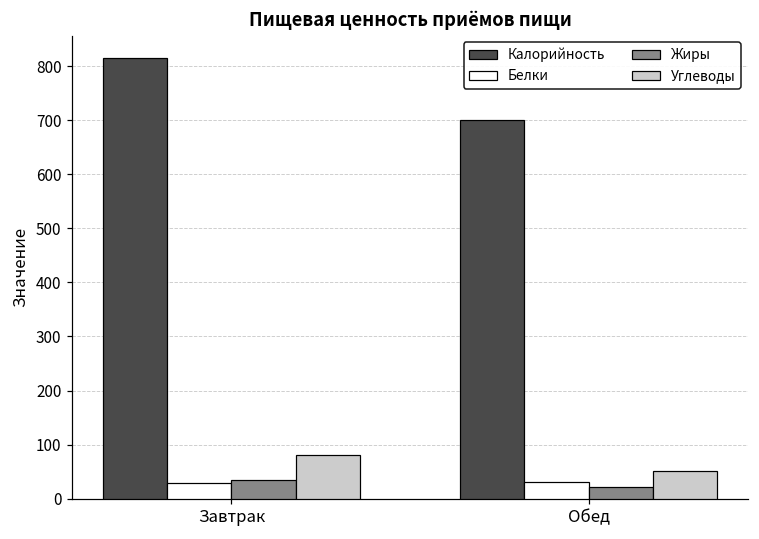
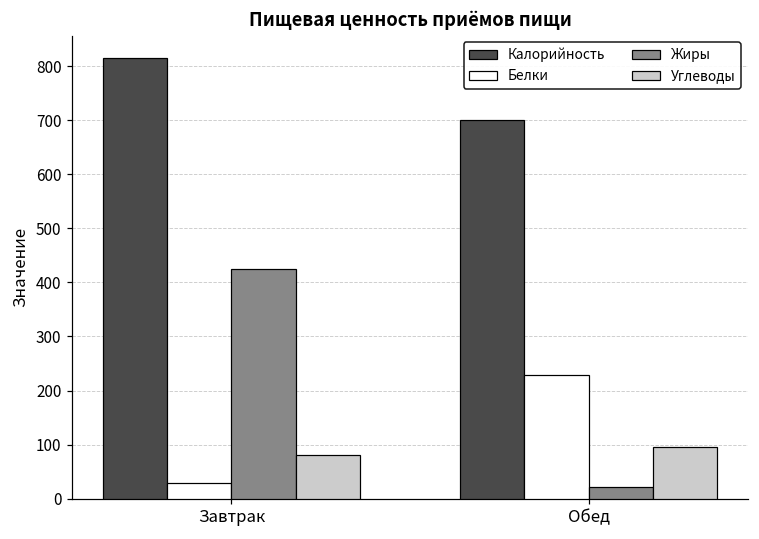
  {
    "Калорийность": {
      "Завтрак": 820,
      "Обед": 700
    },
    "Белки": {
      "Завтрак": 30,
-     "Обед": 30
+     "Обед": 230
    },
    "Жиры": {
-     "Завтрак": 30,
+     "Завтрак": 420,
      "Обед": 20
    },
    "Углеводы": {
      "Завтрак": 80,
-     "Обед": 50
+     "Обед": 100
    }
  }
